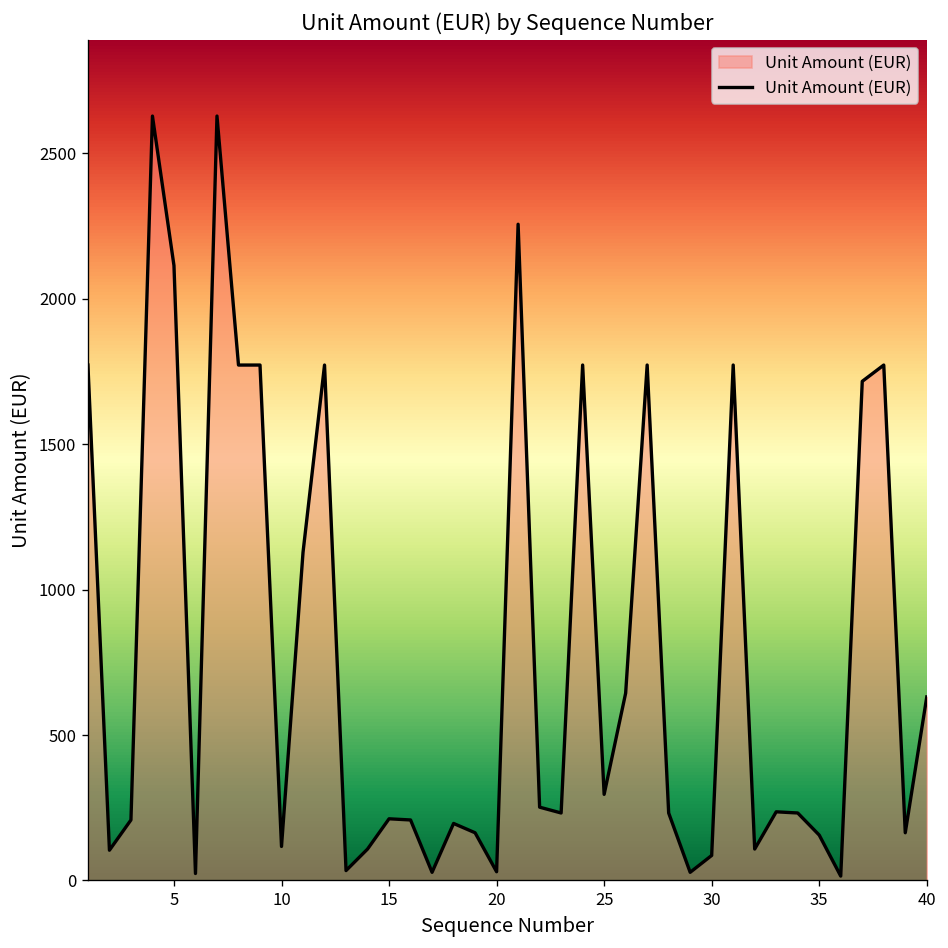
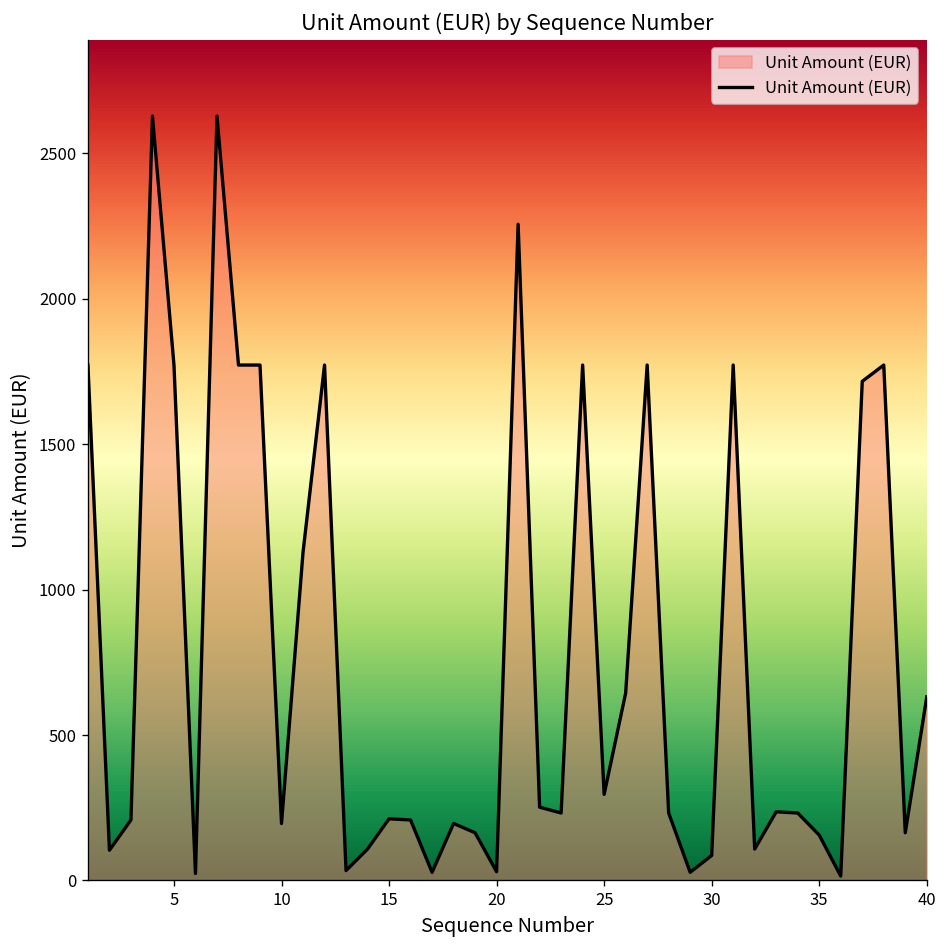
  {
-   "5": 2110,
-   "10": 120,
+   "5": 1770,
+   "10": 200,
    "15": 210,
    "20": 30,
    "25": 300,
    "30": 90,
    "35": 160,
    "40": 630
  }
